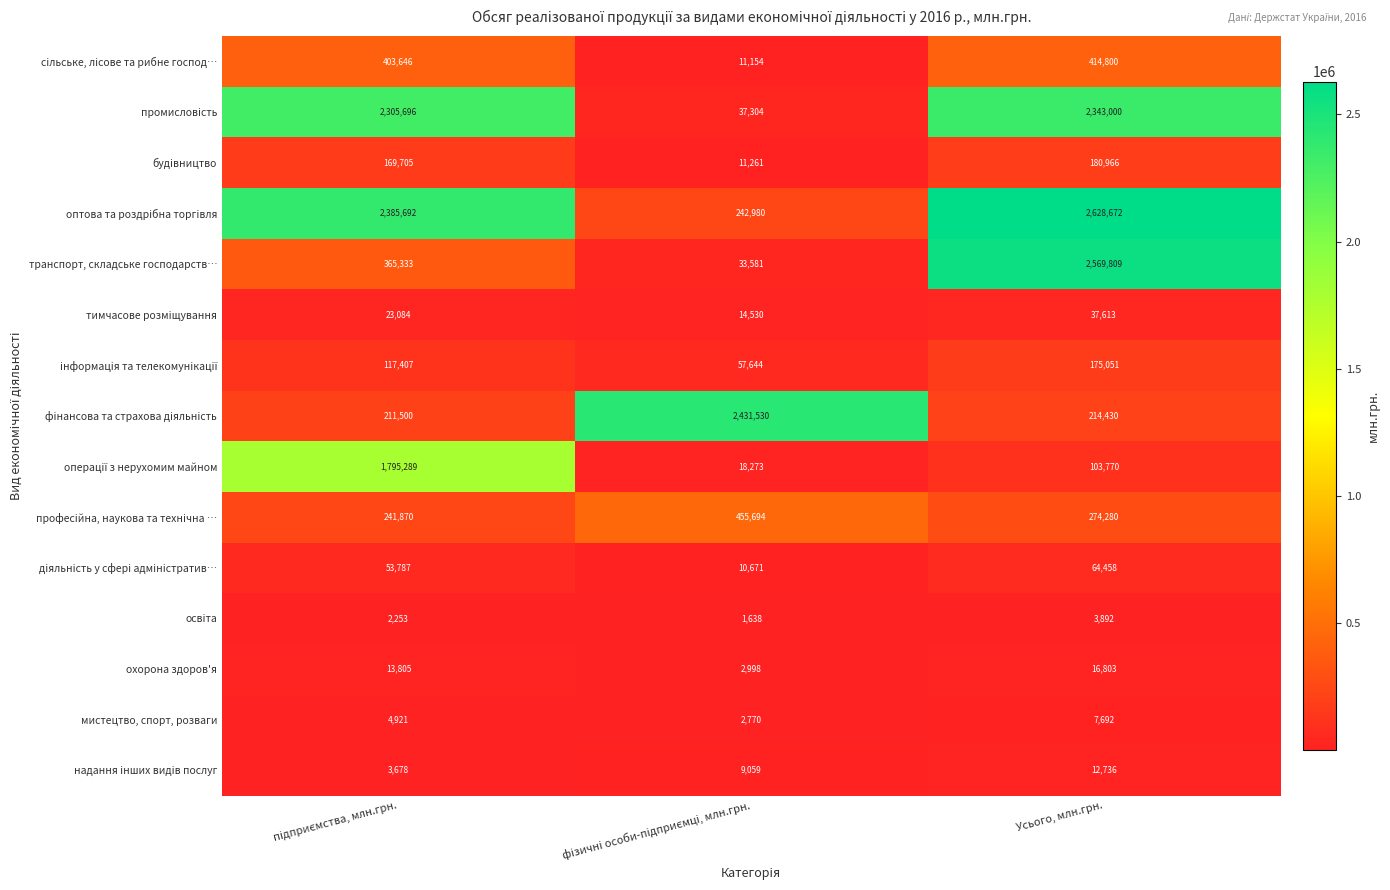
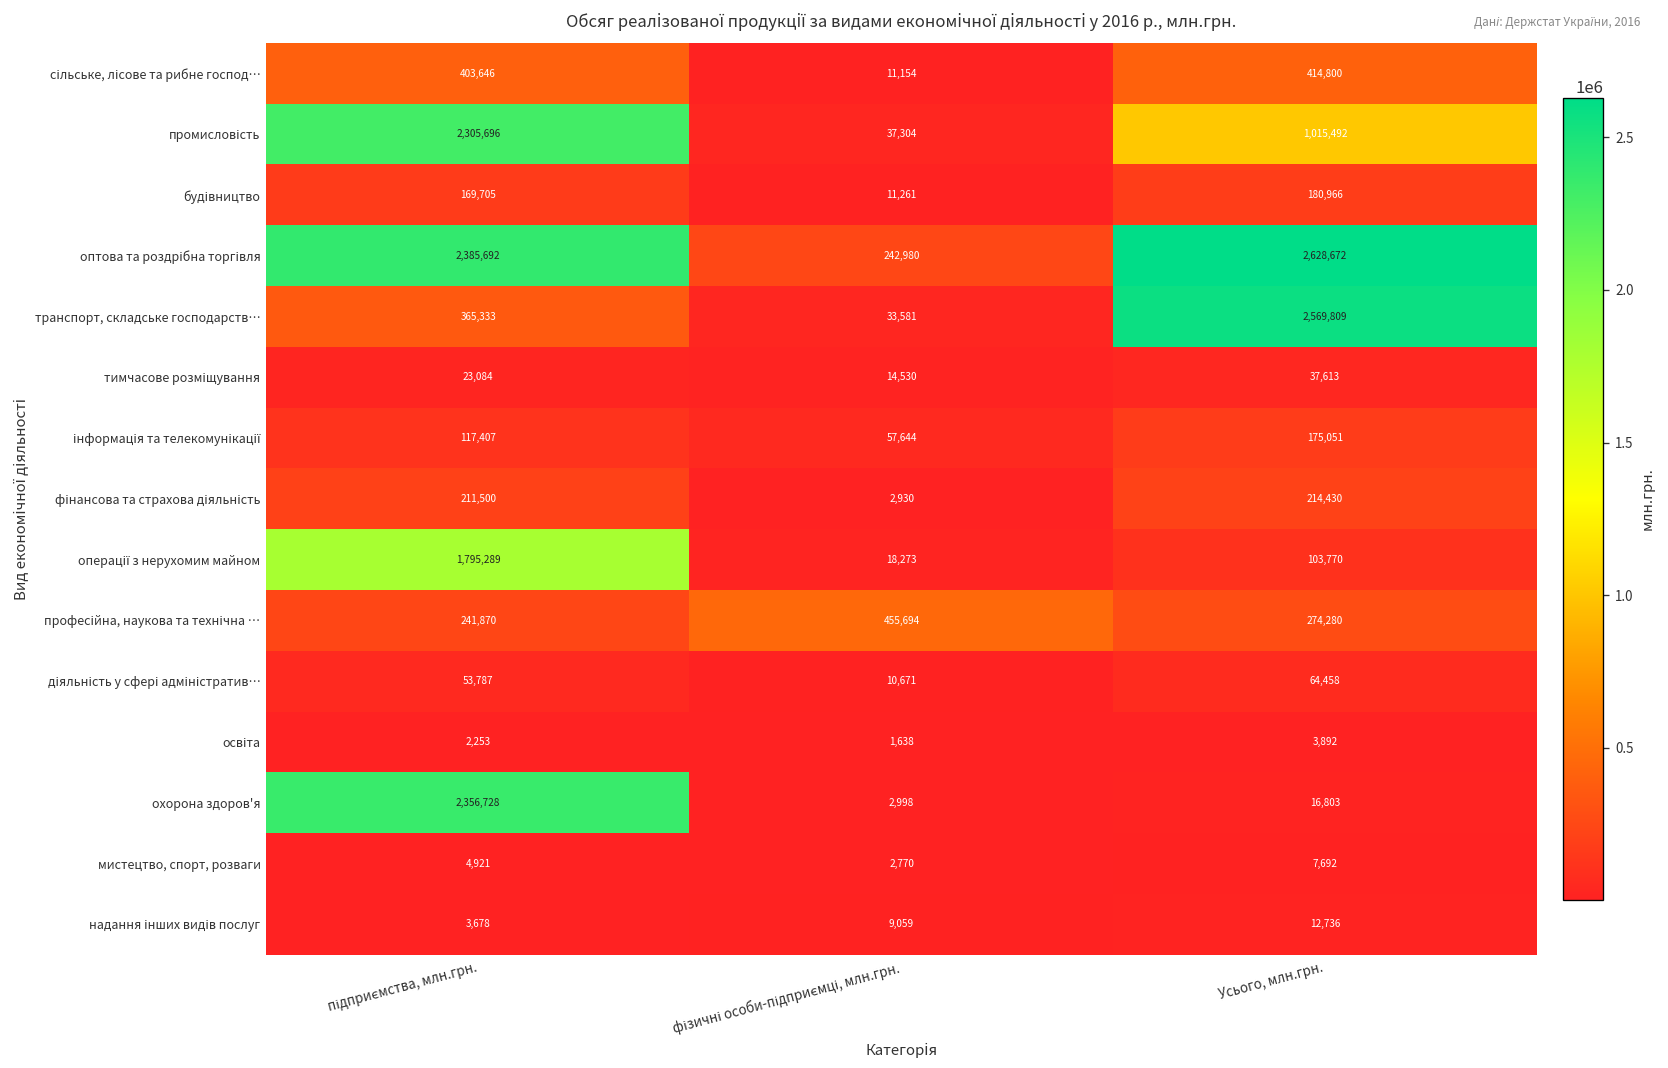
  {
    "сільське, лісове та рибне господ…": {
      "підприємства, млн.грн.": "403,646",
      "фізичні особи-підприємці, млн.грн.": "11,154",
      "Усього, млн.грн.": "414,800"
    },
    "промисловість": {
      "підприємства, млн.грн.": "2,305,696",
      "фізичні особи-підприємці, млн.грн.": "37,304",
-     "Усього, млн.грн.": "2,343,000"
+     "Усього, млн.грн.": "1,015,492"
    },
    "будівництво": {
      "підприємства, млн.грн.": "169,705",
      "фізичні особи-підприємці, млн.грн.": "11,261",
      "Усього, млн.грн.": "180,966"
    },
    "оптова та роздрібна торгівля": {
      "підприємства, млн.грн.": "2,385,692",
      "фізичні особи-підприємці, млн.грн.": "242,980",
      "Усього, млн.грн.": "2,628,672"
    },
    "транспорт, складське господарств…": {
      "підприємства, млн.грн.": "365,333",
      "фізичні особи-підприємці, млн.грн.": "33,581",
      "Усього, млн.грн.": "2,569,809"
    },
    "тимчасове розміщування": {
      "підприємства, млн.грн.": "23,084",
      "фізичні особи-підприємці, млн.грн.": "14,530",
      "Усього, млн.грн.": "37,613"
    },
    "інформація та телекомунікації": {
      "підприємства, млн.грн.": "117,407",
      "фізичні особи-підприємці, млн.грн.": "57,644",
      "Усього, млн.грн.": "175,051"
    },
    "фінансова та страхова діяльність": {
      "підприємства, млн.грн.": "211,500",
-     "фізичні особи-підприємці, млн.грн.": "2,431,530",
+     "фізичні особи-підприємці, млн.грн.": "2,930",
      "Усього, млн.грн.": "214,430"
    },
    "операції з нерухомим майном": {
      "підприємства, млн.грн.": "1,795,289",
      "фізичні особи-підприємці, млн.грн.": "18,273",
      "Усього, млн.грн.": "103,770"
    },
    "професійна, наукова та технічна …": {
      "підприємства, млн.грн.": "241,870",
      "фізичні особи-підприємці, млн.грн.": "455,694",
      "Усього, млн.грн.": "274,280"
    },
    "діяльність у сфері адміністратив…": {
      "підприємства, млн.грн.": "53,787",
      "фізичні особи-підприємці, млн.грн.": "10,671",
      "Усього, млн.грн.": "64,458"
    },
    "освіта": {
      "підприємства, млн.грн.": "2,253",
      "фізичні особи-підприємці, млн.грн.": "1,638",
      "Усього, млн.грн.": "3,892"
    },
    "охорона здоров'я": {
-     "підприємства, млн.грн.": "13,805",
+     "підприємства, млн.грн.": "2,356,728",
      "фізичні особи-підприємці, млн.грн.": "2,998",
      "Усього, млн.грн.": "16,803"
    },
    "мистецтво, спорт, розваги": {
      "підприємства, млн.грн.": "4,921",
      "фізичні особи-підприємці, млн.грн.": "2,770",
      "Усього, млн.грн.": "7,692"
    },
    "надання інших видів послуг": {
      "підприємства, млн.грн.": "3,678",
      "фізичні особи-підприємці, млн.грн.": "9,059",
      "Усього, млн.грн.": "12,736"
    }
  }
